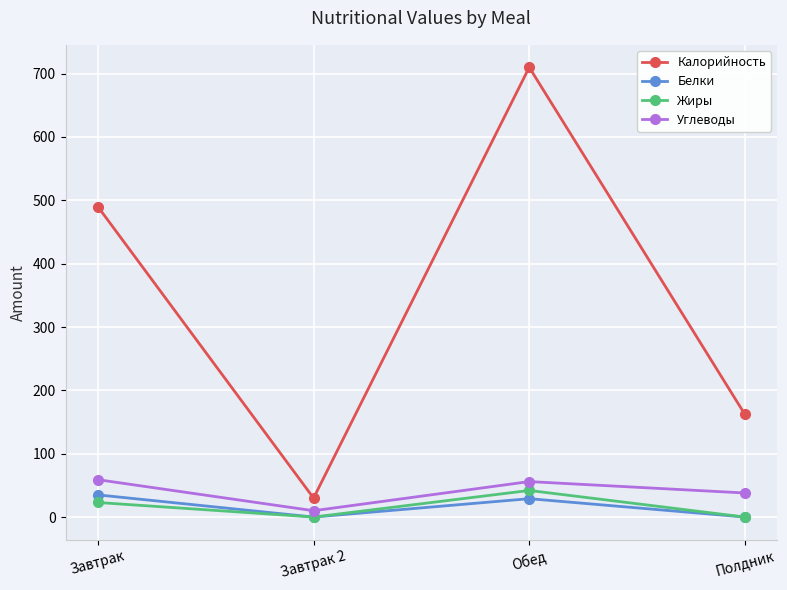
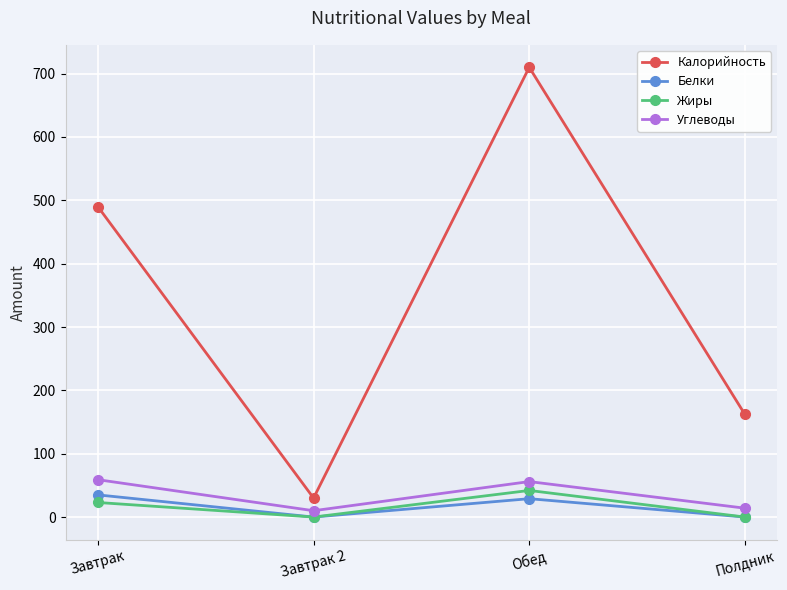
  {
    "Калорийность": {
      "Завтрак": 490,
      "Завтрак 2": 30,
      "Обед": 710,
      "Полдник": 160
    },
    "Белки": {
      "Завтрак": 40,
      "Обед": 30
    },
    "Жиры": {
      "Завтрак": 20,
      "Обед": 40
    },
    "Углеводы": {
      "Завтрак": 60,
      "Завтрак 2": 10,
      "Обед": 60,
-     "Полдник": 40
+     "Полдник": 10
    }
  }
